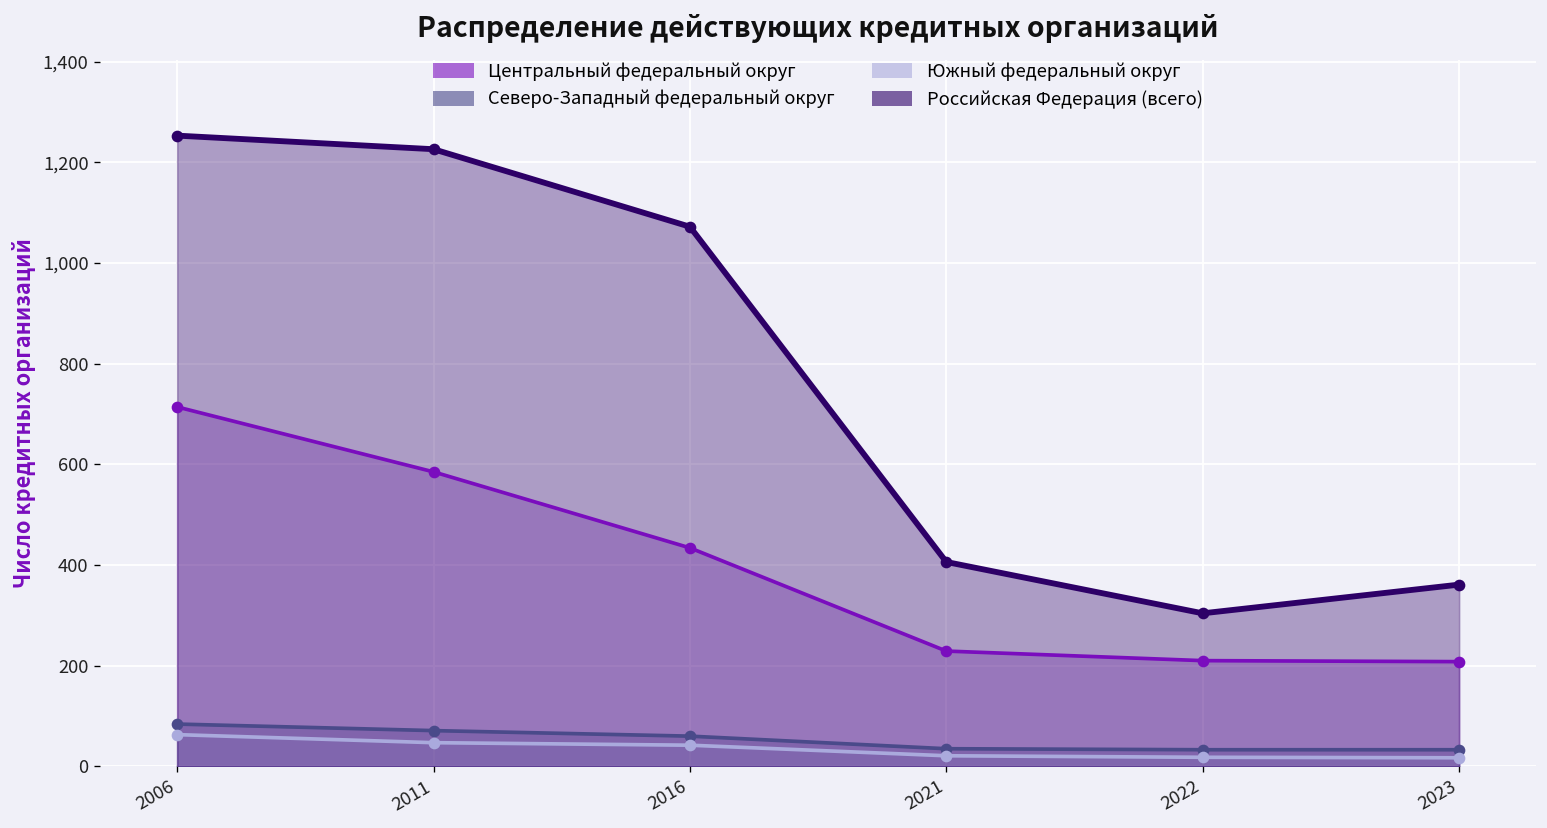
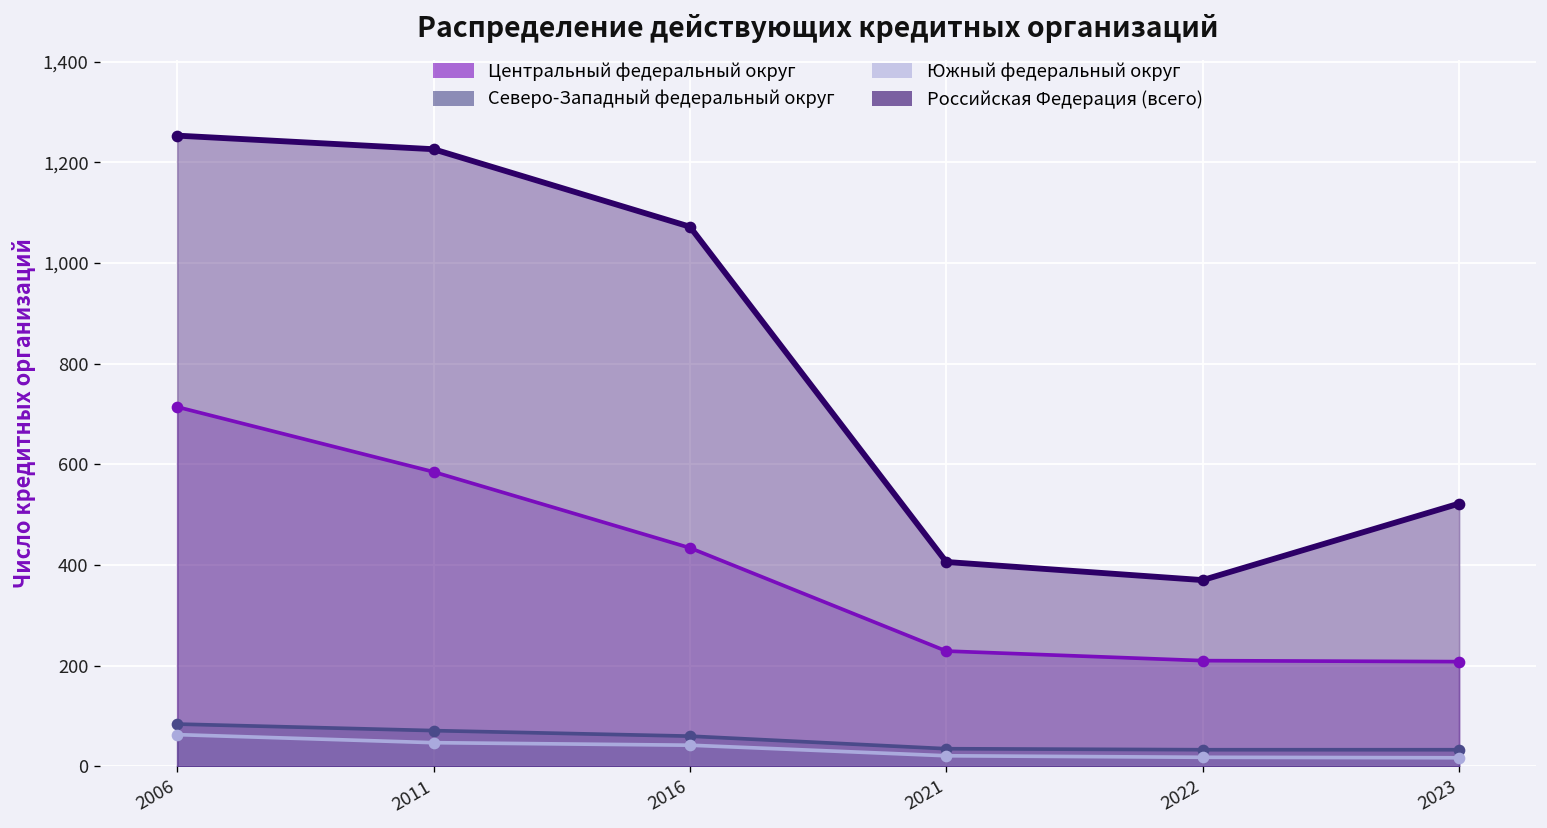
  {
    "Российская Федерация (всего)": {
      "2006": "1,250",
      "2011": "1,230",
      "2016": "1,070",
      "2021": "410",
-     "2022": "300",
-     "2023": "360"
+     "2022": "370",
+     "2023": "520"
    }
  }
